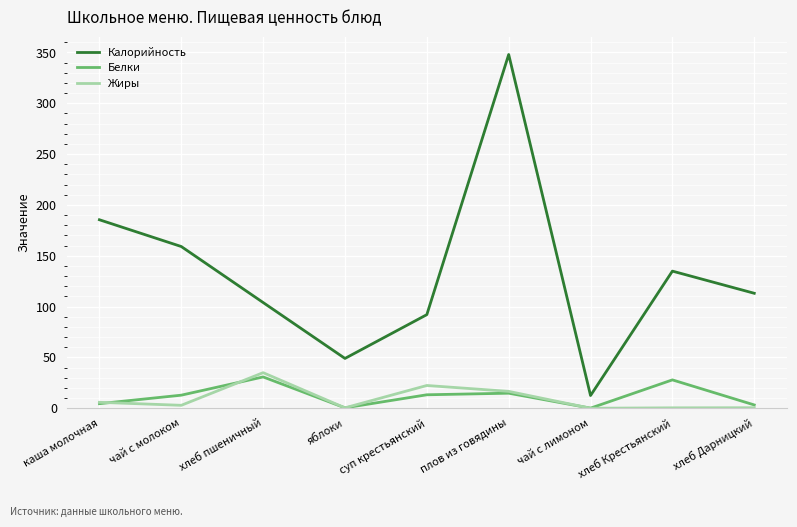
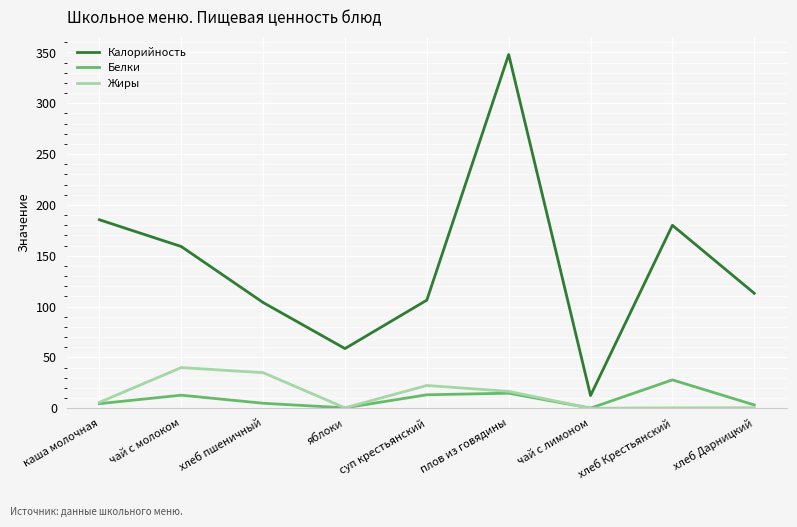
  {
    "Калорийность": {
      "каша молочная": 185,
      "чай с молоком": 159,
      "хлеб пшеничный": 104,
-     "яблоки": 49,
-     "суп крестьянский": 92,
+     "яблоки": 59,
+     "суп крестьянский": 106,
      "плов из говядины": 348,
      "чай с лимоном": 13,
-     "хлеб Крестьянский": 135,
+     "хлеб Крестьянский": 180,
      "хлеб Дарницкий": 113
    },
    "Белки": {
      "чай с молоком": 13,
-     "хлеб пшеничный": 31,
+     "хлеб пшеничный": 5,
      "суп крестьянский": 13,
      "хлеб Крестьянский": 28,
      "хлеб Дарницкий": 3
    },
    "Жиры": {
-     "чай с молоком": 3,
+     "чай с молоком": 40,
      "хлеб пшеничный": 35,
      "суп крестьянский": 22,
      "хлеб Крестьянский": 0,
      "хлеб Дарницкий": 1
    }
  }
